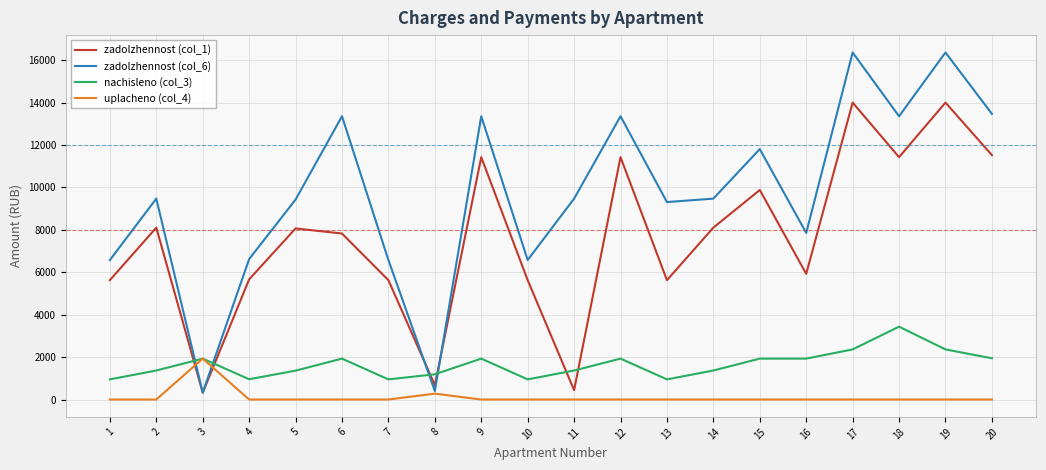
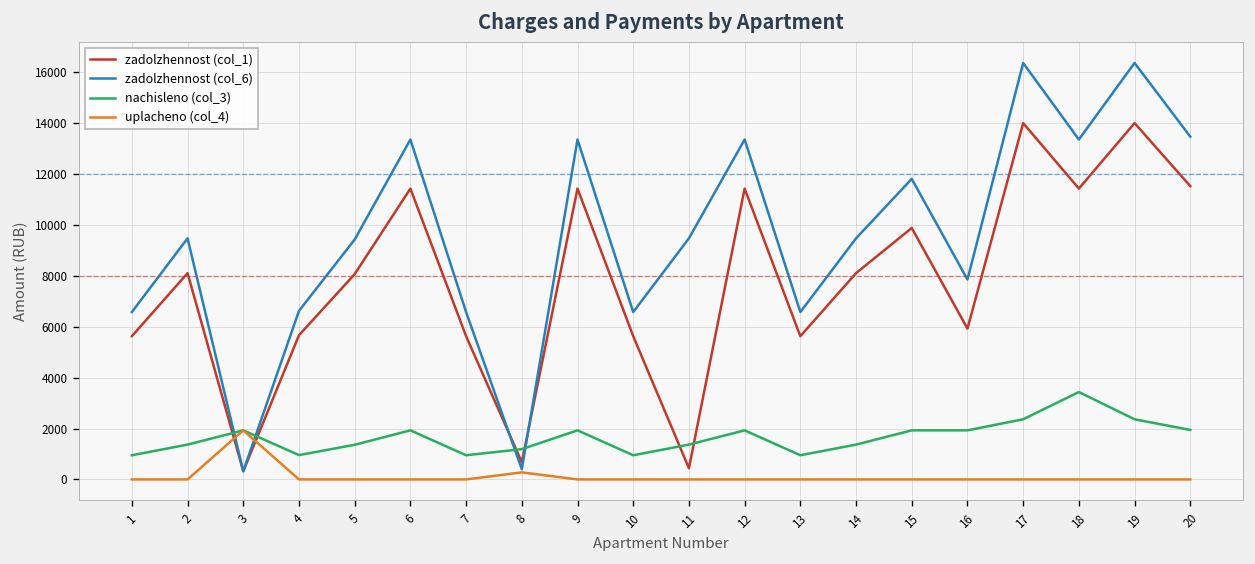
  {
    "zadolzhennost (col_1)": {
      "1": 5600,
      "2": 8100,
      "4": 5700,
      "5": 8100,
-     "6": 7800,
+     "6": 11400,
      "7": 5600,
      "8": 700,
      "9": 11400,
      "10": 5600,
      "11": 400,
      "12": 11400,
      "13": 5600,
      "14": 8100,
      "15": 9900,
      "16": 5900,
      "17": 14000,
      "18": 11400,
      "19": 14000,
      "20": 11500
    },
    "zadolzhennost (col_6)": {
      "1": 6600,
      "2": 9500,
      "4": 6600,
      "5": 9400,
      "6": 13400,
      "7": 6600,
      "8": 400,
      "9": 13400,
      "10": 6600,
      "11": 9500,
      "12": 13400,
-     "13": 9300,
+     "13": 6600,
      "14": 9500,
      "15": 11800,
      "16": 7900,
      "17": 16400,
      "18": 13400,
      "19": 16400,
      "20": 13500
    },
    "nachisleno (col_3)": {
      "1": 900,
      "2": 1400,
      "4": 1000,
      "5": 1400,
      "6": 1900,
      "7": 900,
      "8": 1200,
      "9": 1900,
      "10": 900,
      "11": 1400,
      "12": 1900,
      "13": 900,
      "14": 1400,
      "15": 1900,
      "16": 1900,
      "17": 2400,
      "18": 3400,
      "19": 2400,
      "20": 1900
    },
    "uplacheno (col_4)": {
      "1": 0,
      "2": 0,
      "4": 0,
      "5": 0,
      "6": 0,
      "7": 0,
      "8": 300,
      "9": 0,
      "10": 0,
      "11": 0,
      "12": 0,
      "13": 0,
      "14": 0,
      "15": 0,
      "16": 0,
      "17": 0,
      "18": 0,
      "19": 0,
      "20": 0
    }
  }
